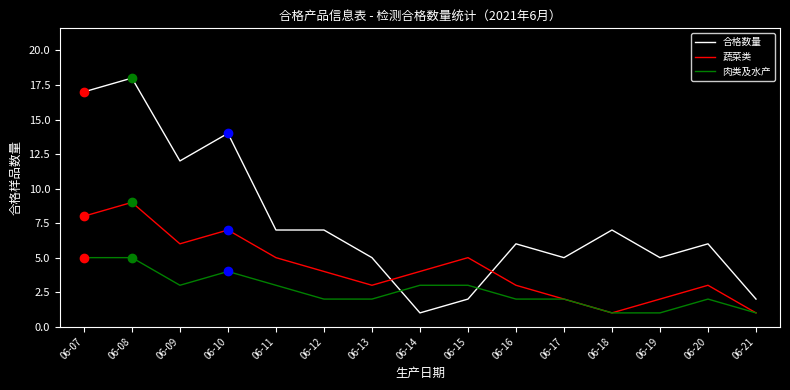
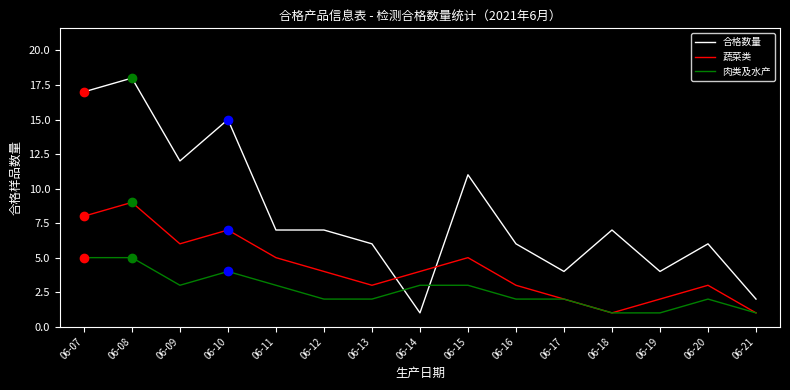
  {
    "合格数量": {
      "06-09": 12,
-     "06-10": 14,
+     "06-10": 15,
      "06-11": 7,
      "06-12": 7,
-     "06-13": 5,
+     "06-13": 6,
      "06-14": 1,
-     "06-15": 2,
+     "06-15": 11,
      "06-16": 6,
-     "06-17": 5,
+     "06-17": 4,
      "06-18": 7,
-     "06-19": 5,
+     "06-19": 4,
      "06-20": 6,
      "06-21": 2
    }
  }
